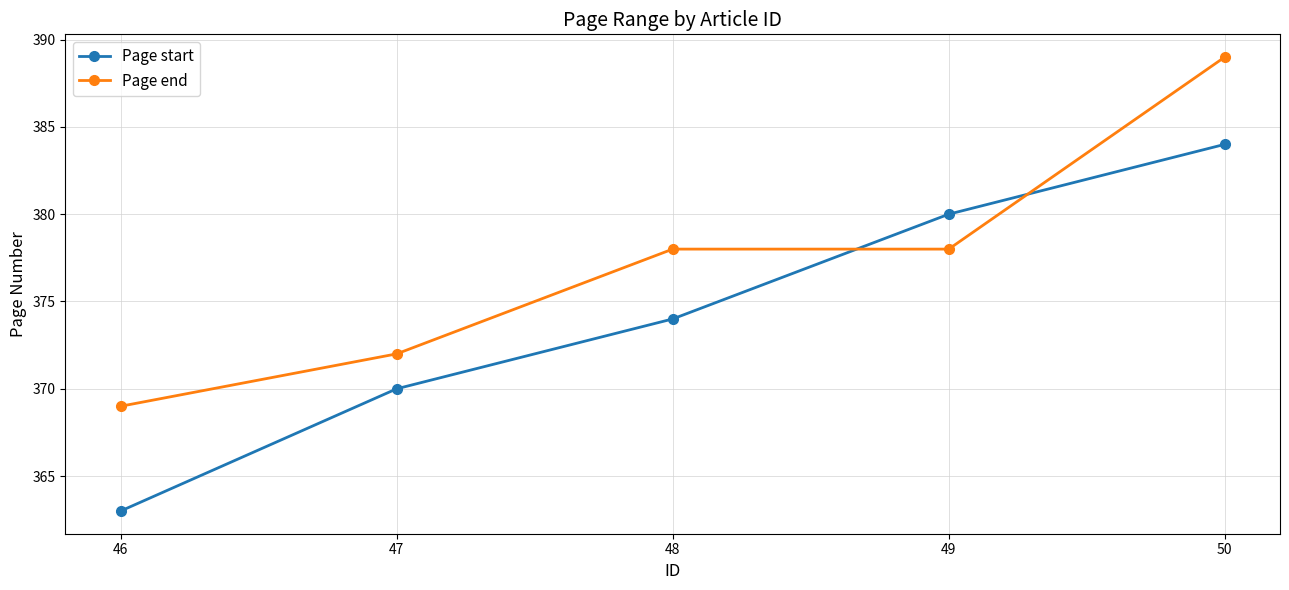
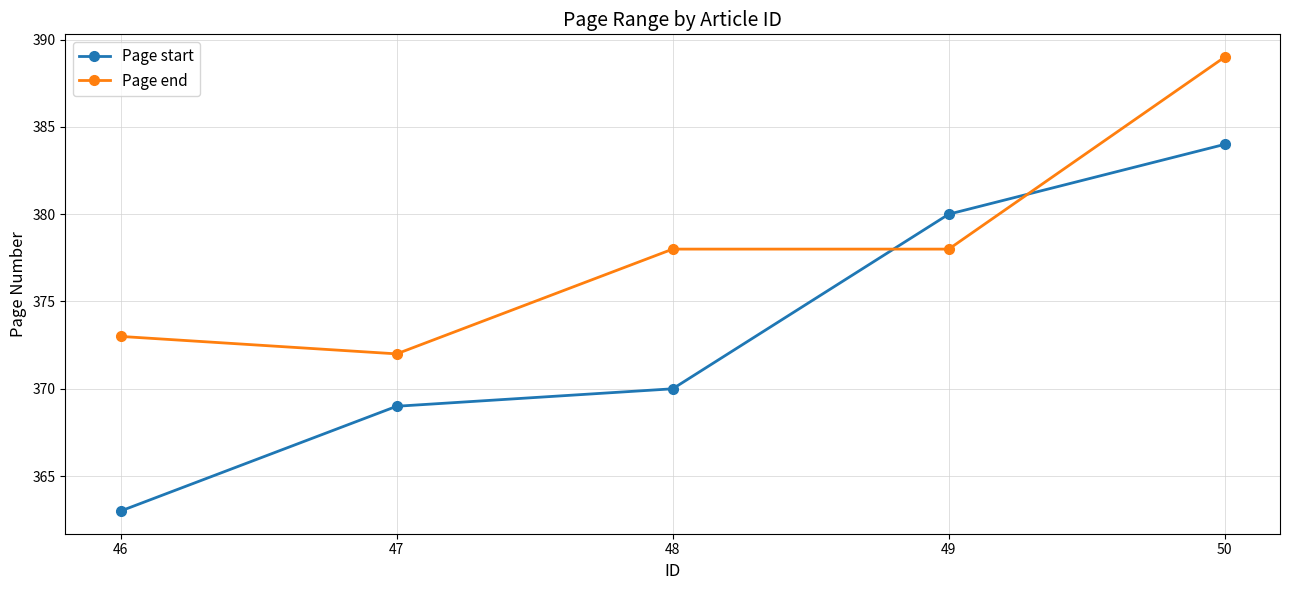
  {
    "Page start": {
      "46": 363,
-     "47": 370,
-     "48": 374,
+     "47": 369,
+     "48": 370,
      "49": 380,
      "50": 384
    },
    "Page end": {
-     "46": 369,
+     "46": 373,
      "47": 372,
      "48": 378,
      "49": 378,
      "50": 389
    }
  }
